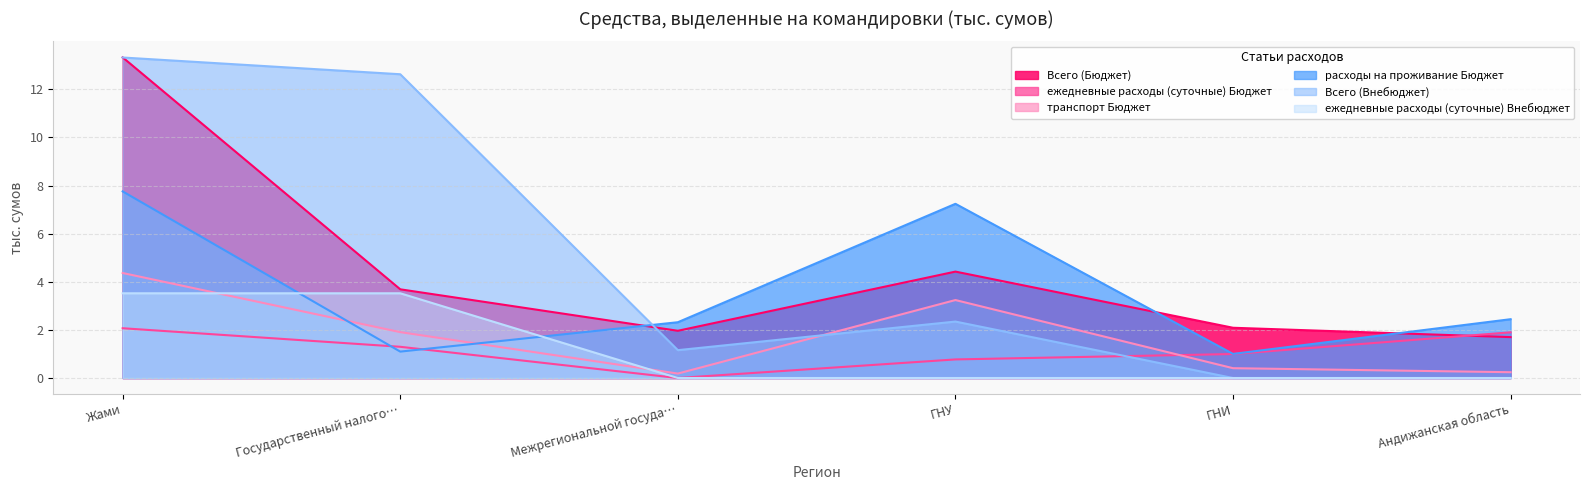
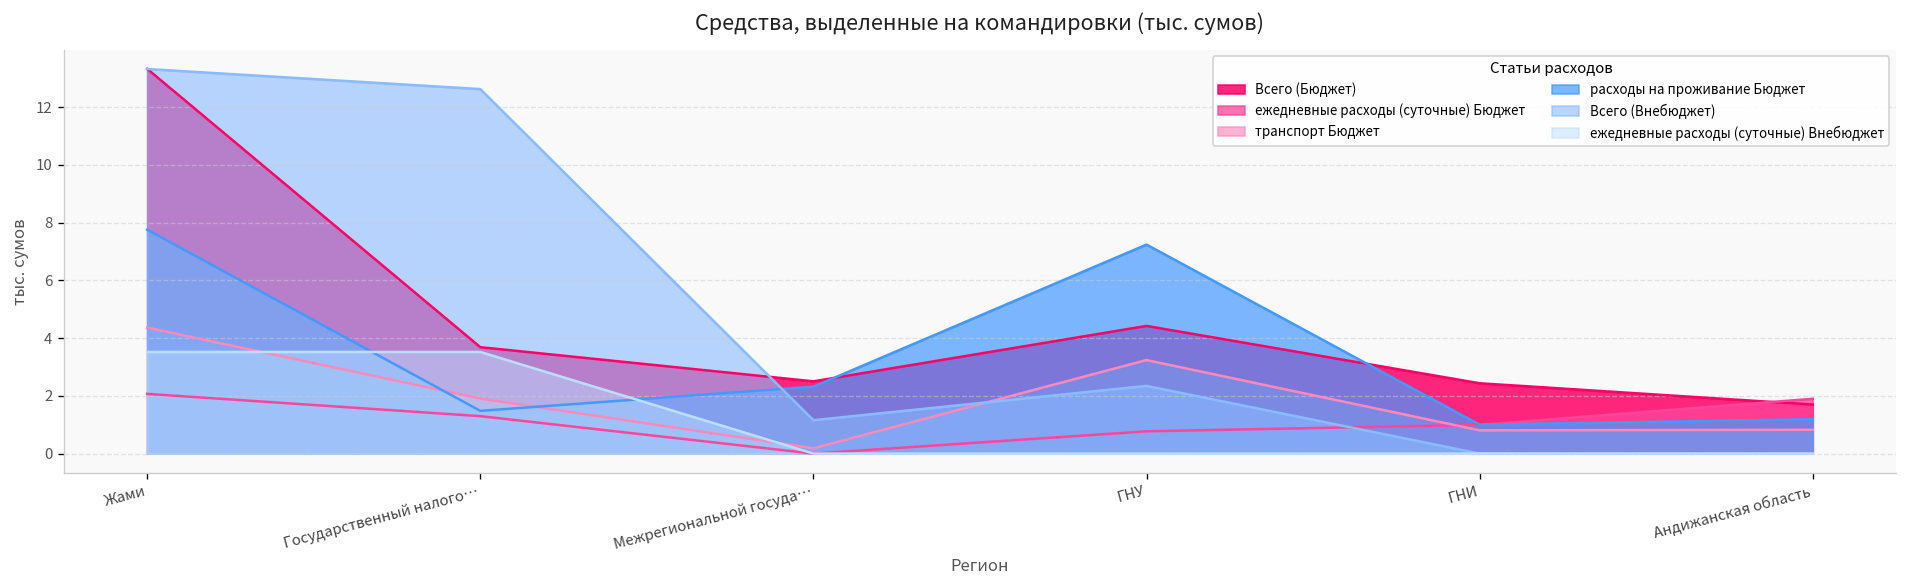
  {
    "Всего (Бюджет)": {
      "Государственный налого…": 3.7,
-     "Межрегиональной госуда…": 2.0,
+     "Межрегиональной госуда…": 2.5,
      "ГНУ": 4.4,
-     "ГНИ": 2.1,
+     "ГНИ": 2.4,
      "Андижанская область": 1.7
    },
    "ежедневные расходы (суточные) Бюджет": {
      "Жами": 2.1,
      "Государственный налого…": 1.3,
      "ГНУ": 0.8,
      "Андижанская область": 1.9
    },
    "транспорт Бюджет": {
      "Жами": 4.4,
      "Государственный налого…": 1.9,
      "Межрегиональной госуда…": 0.2,
      "ГНУ": 3.2,
-     "ГНИ": 0.4,
-     "Андижанская область": 0.2
+     "ГНИ": 0.8,
+     "Андижанская область": 0.8
    },
    "расходы на проживание Бюджет": {
      "Жами": 7.8,
-     "Государственный налого…": 1.1,
+     "Государственный налого…": 1.5,
      "Межрегиональной госуда…": 2.3,
      "ГНУ": 7.2,
-     "Андижанская область": 2.4
+     "Андижанская область": 1.2
    },
    "Всего (Внебюджет)": {
      "Государственный налого…": 12.6,
      "Межрегиональной госуда…": 1.2,
      "ГНУ": 2.3
    },
    "ежедневные расходы (суточные) Внебюджет": {
      "Жами": 3.5,
      "Государственный налого…": 3.5,
      "ГНУ": 0.0
    }
  }
